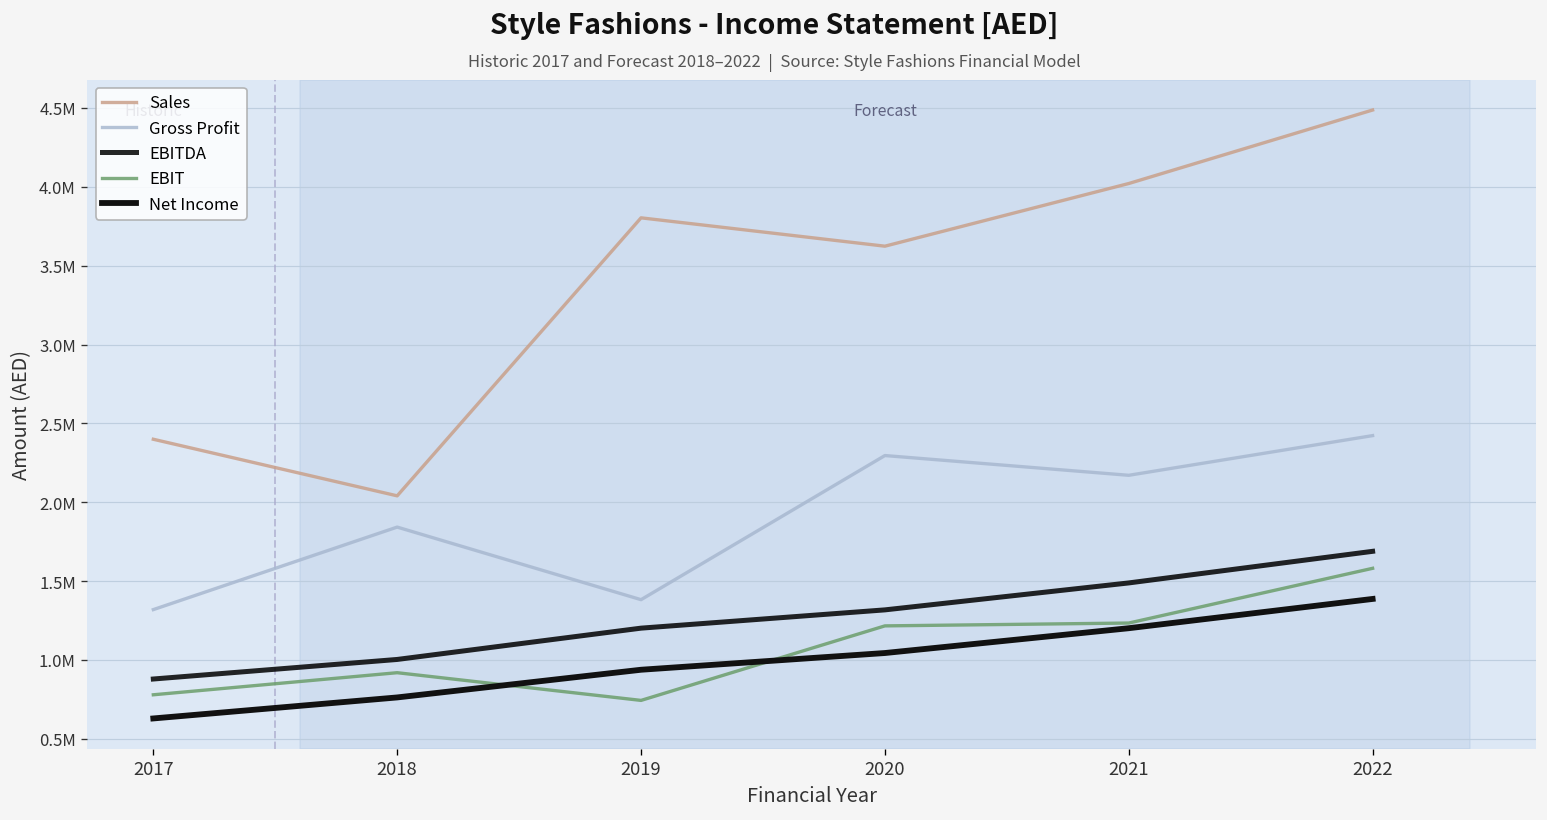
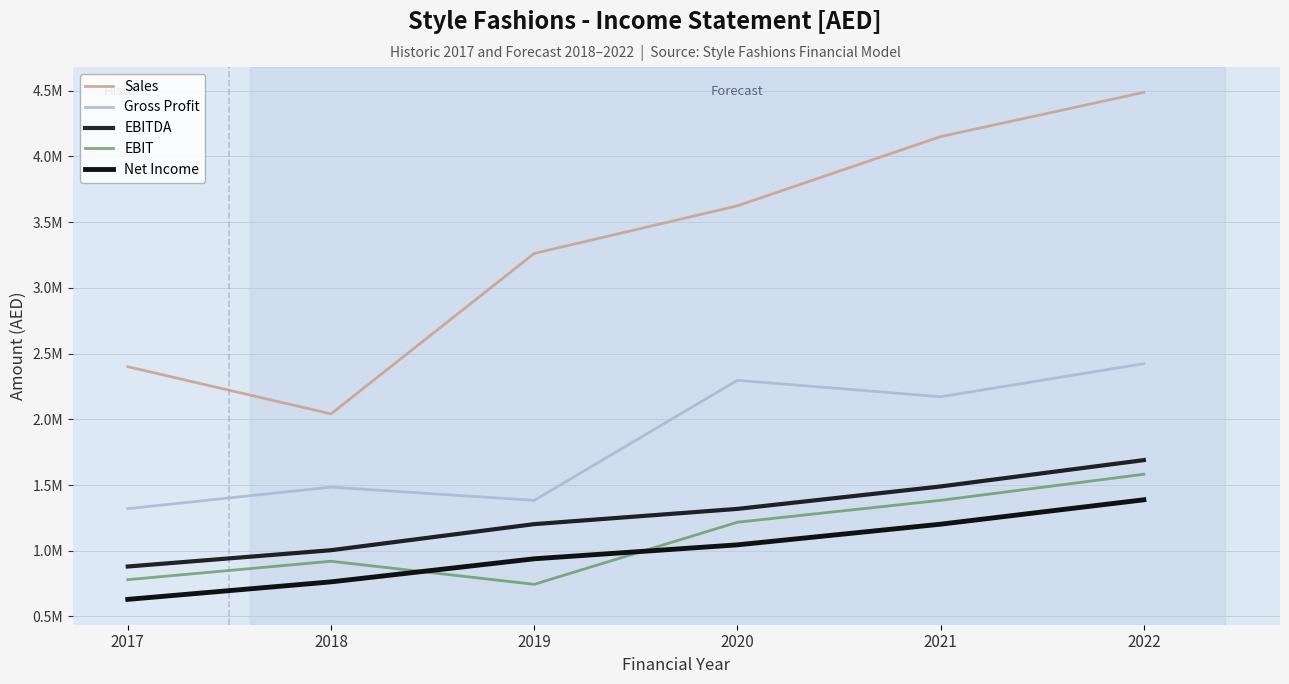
  {
    "Sales": {
      "2017": 2400000,
      "2018": 2040000,
-     "2019": 3800000,
+     "2019": 3260000,
      "2020": 3620000,
-     "2021": 4020000,
+     "2021": 4150000,
      "2022": 4490000
    },
    "Gross Profit": {
      "2017": 1320000,
-     "2018": 1840000,
+     "2018": 1480000,
      "2019": 1380000,
      "2020": 2300000,
      "2021": 2170000,
      "2022": 2420000
    },
    "EBIT": {
      "2017": 780000,
      "2018": 920000,
      "2019": 740000,
      "2020": 1220000,
-     "2021": 1230000,
+     "2021": 1380000,
      "2022": 1580000
    }
  }
